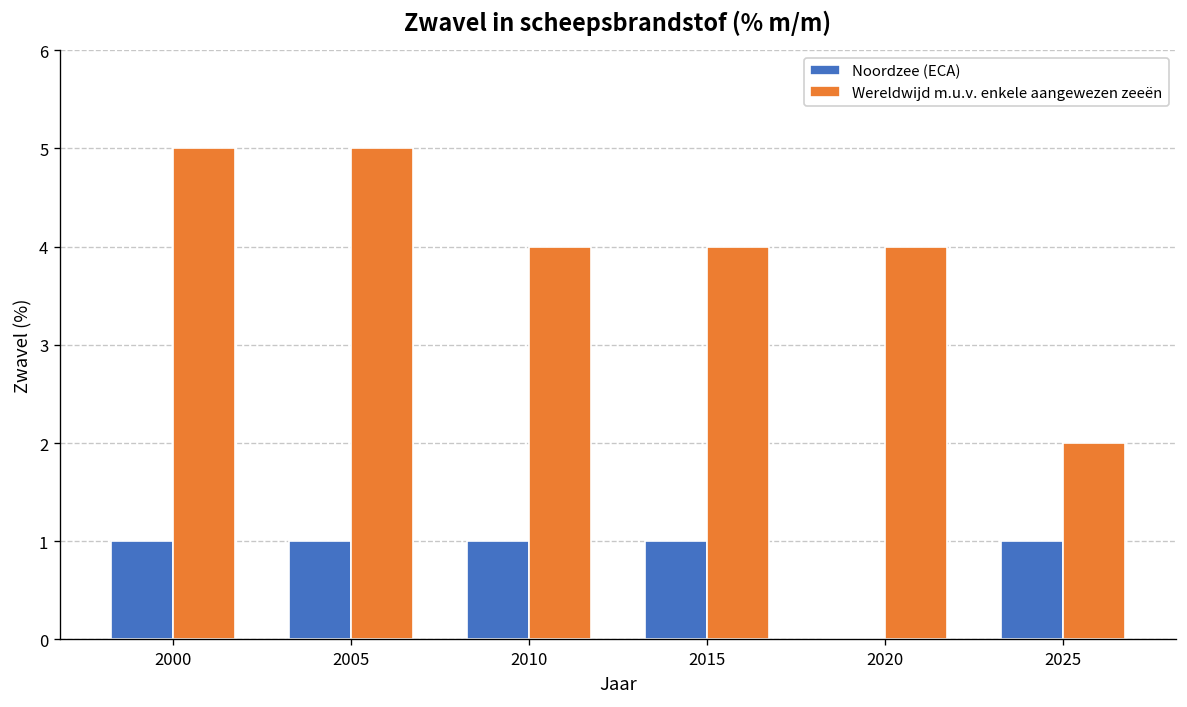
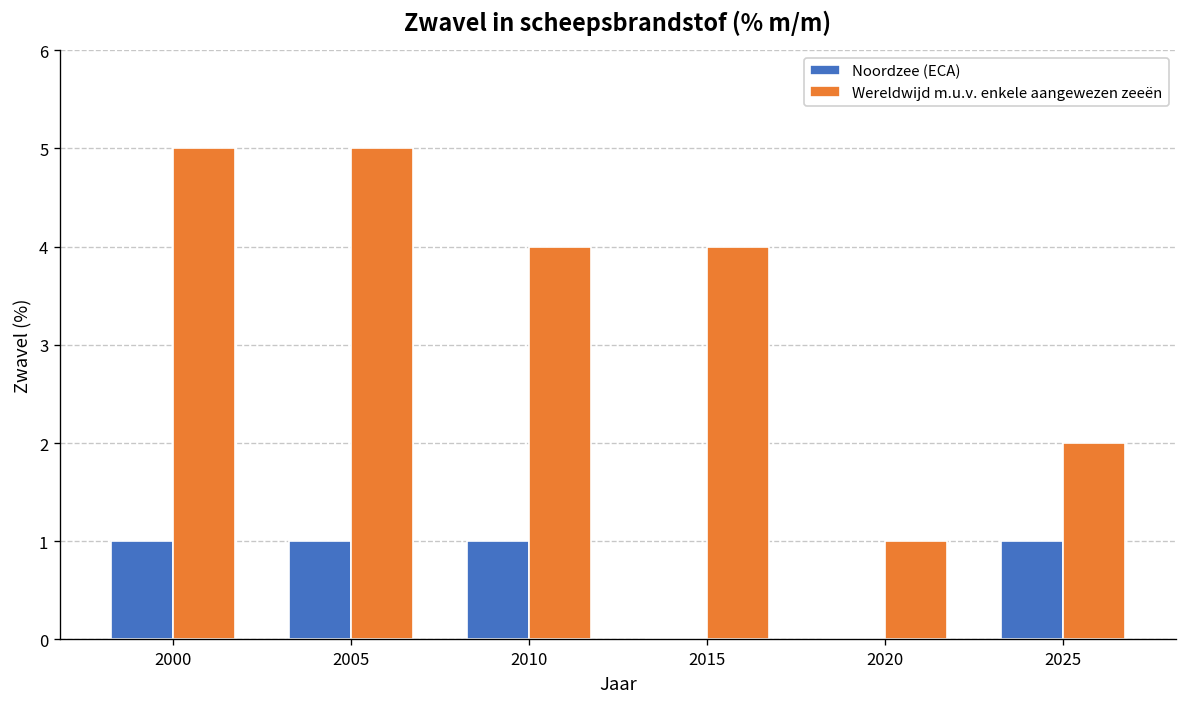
  {
    "Noordzee (ECA)": {
      "2000": 1,
      "2005": 1,
      "2010": 1,
-     "2015": 1,
+     "2015": 0,
      "2020": 0,
      "2025": 1
    },
    "Wereldwijd m.u.v. enkele aangewezen zeeën": {
      "2000": 5,
      "2005": 5,
      "2010": 4,
      "2015": 4,
-     "2020": 4,
+     "2020": 1,
      "2025": 2
    }
  }
